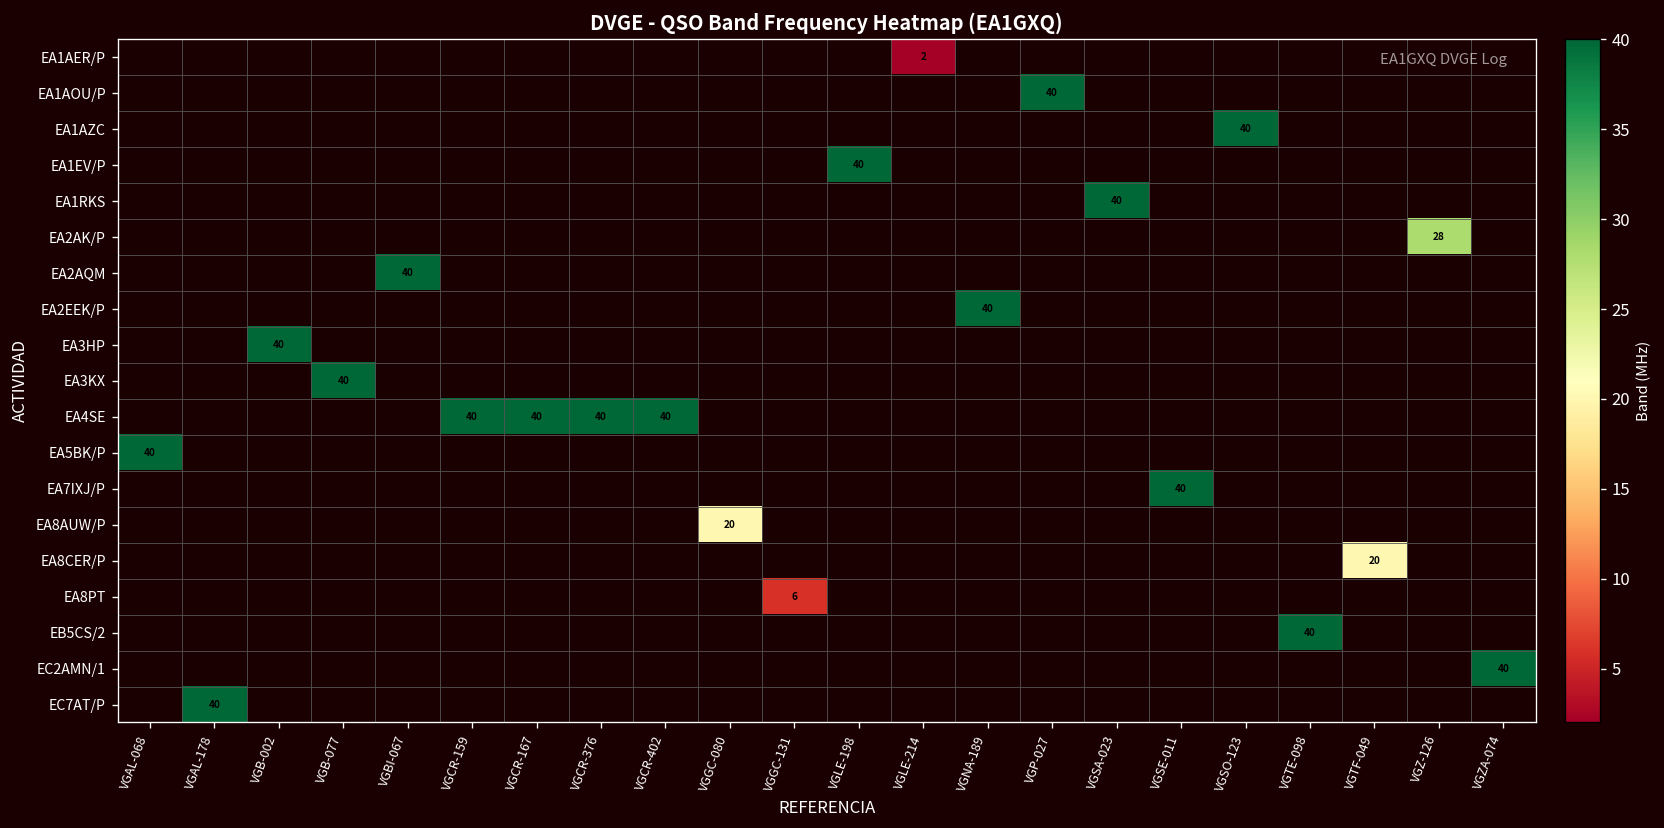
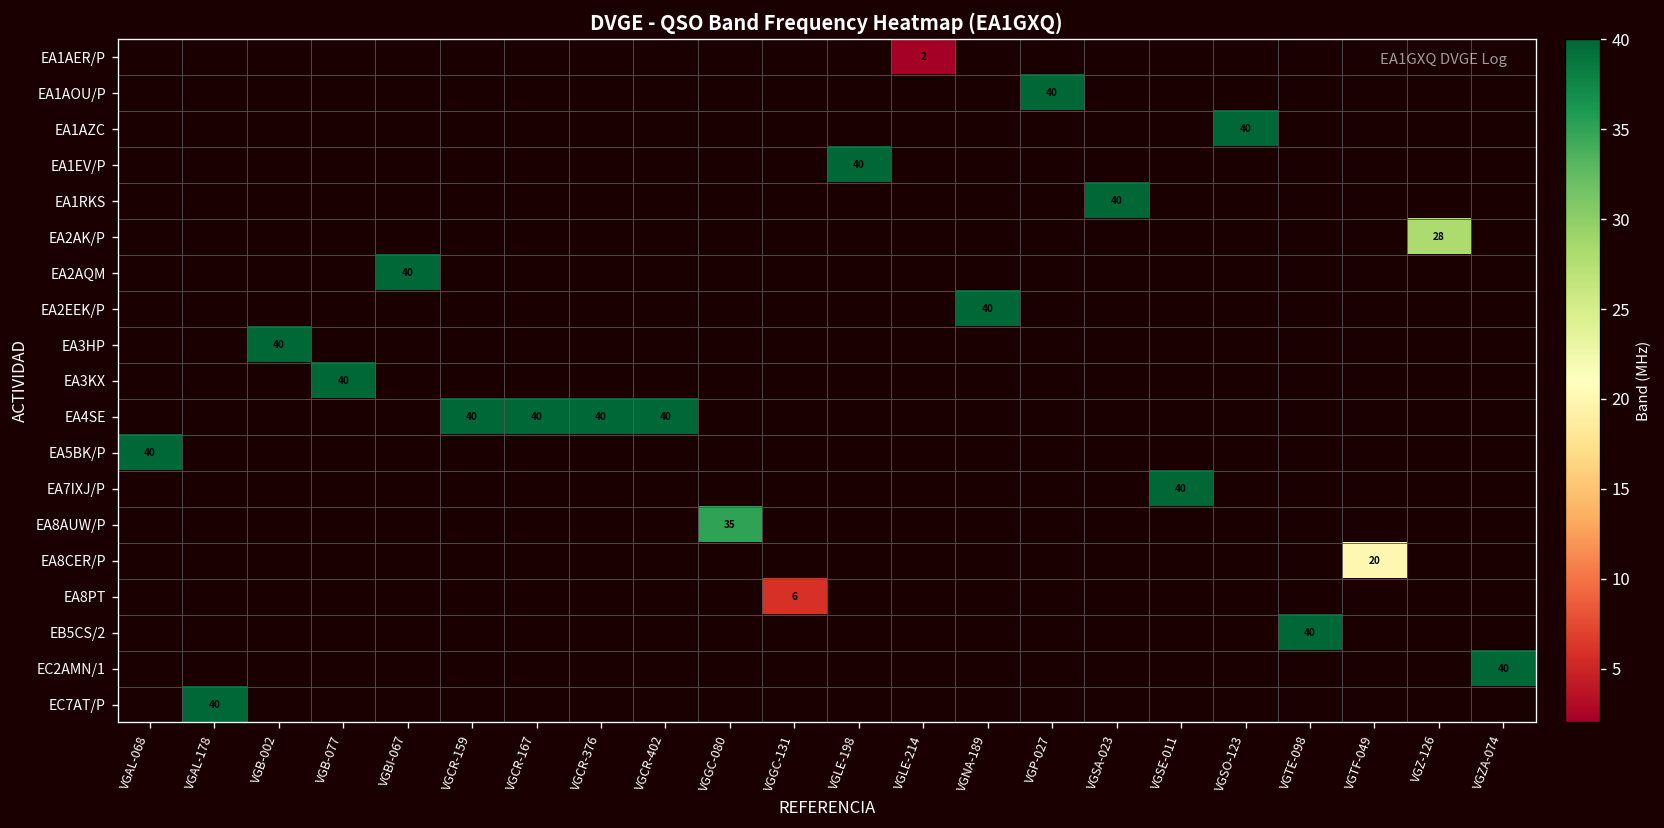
  {
    "EA1AER/P": {
      "VGLE-214": 2
    },
    "EA1AOU/P": {
      "VGP-027": 40
    },
    "EA1AZC": {
      "VGSO-123": 40
    },
    "EA1EV/P": {
      "VGLE-198": 40
    },
    "EA1RKS": {
      "VGSA-023": 40
    },
    "EA2AK/P": {
      "VGZ-126": 28
    },
    "EA2AQM": {
      "VGBI-067": 40
    },
    "EA2EEK/P": {
      "VGNA-189": 40
    },
    "EA3HP": {
      "VGB-002": 40
    },
    "EA3KX": {
      "VGB-077": 40
    },
    "EA4SE": {
      "VGCR-159": 40,
      "VGCR-167": 40,
      "VGCR-376": 40,
      "VGCR-402": 40
    },
    "EA5BK/P": {
      "VGAL-068": 40
    },
    "EA7IXJ/P": {
      "VGSE-011": 40
    },
    "EA8AUW/P": {
-     "VGGC-080": 20
+     "VGGC-080": 35
    },
    "EA8CER/P": {
      "VGTF-049": 20
    },
    "EA8PT": {
      "VGGC-131": 6
    },
    "EB5CS/2": {
      "VGTE-098": 40
    },
    "EC2AMN/1": {
      "VGZA-074": 40
    },
    "EC7AT/P": {
      "VGAL-178": 40
    }
  }
